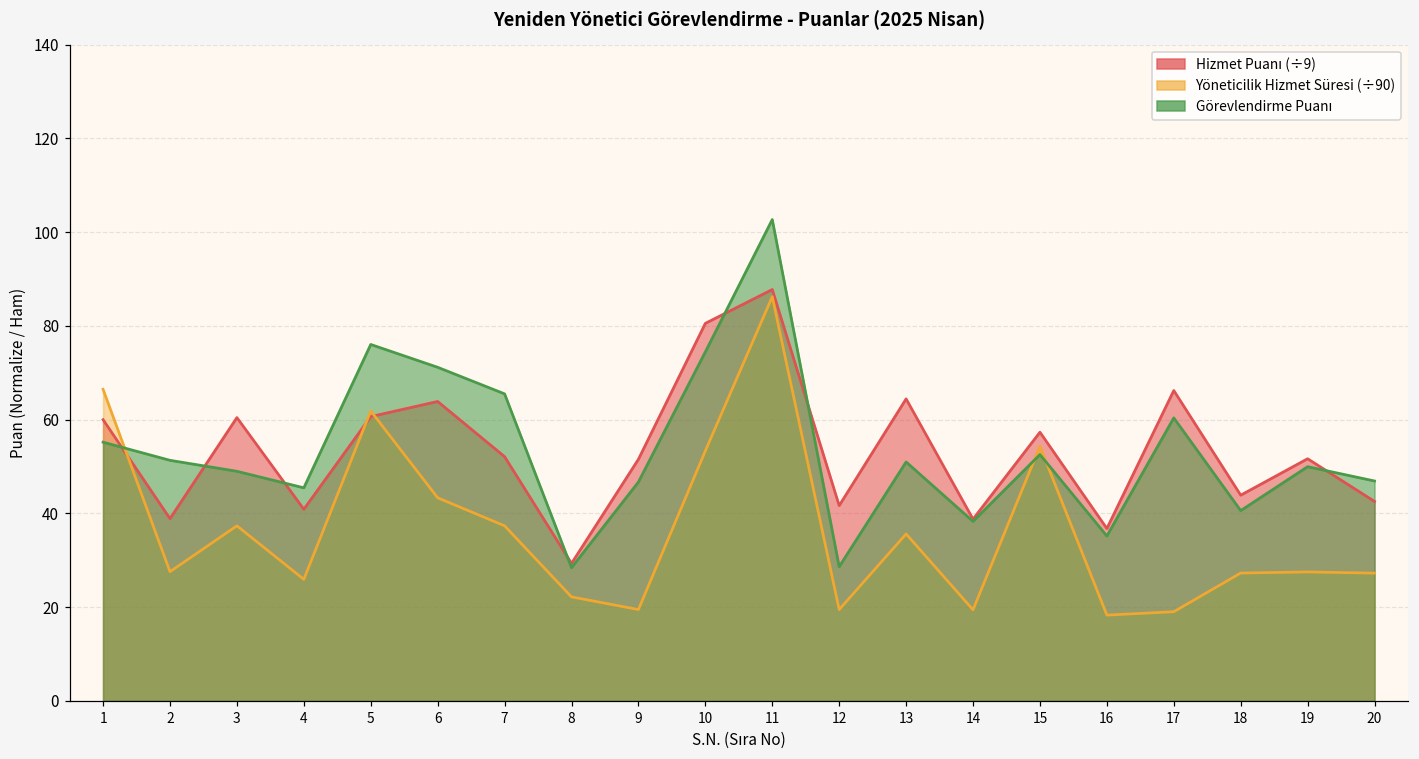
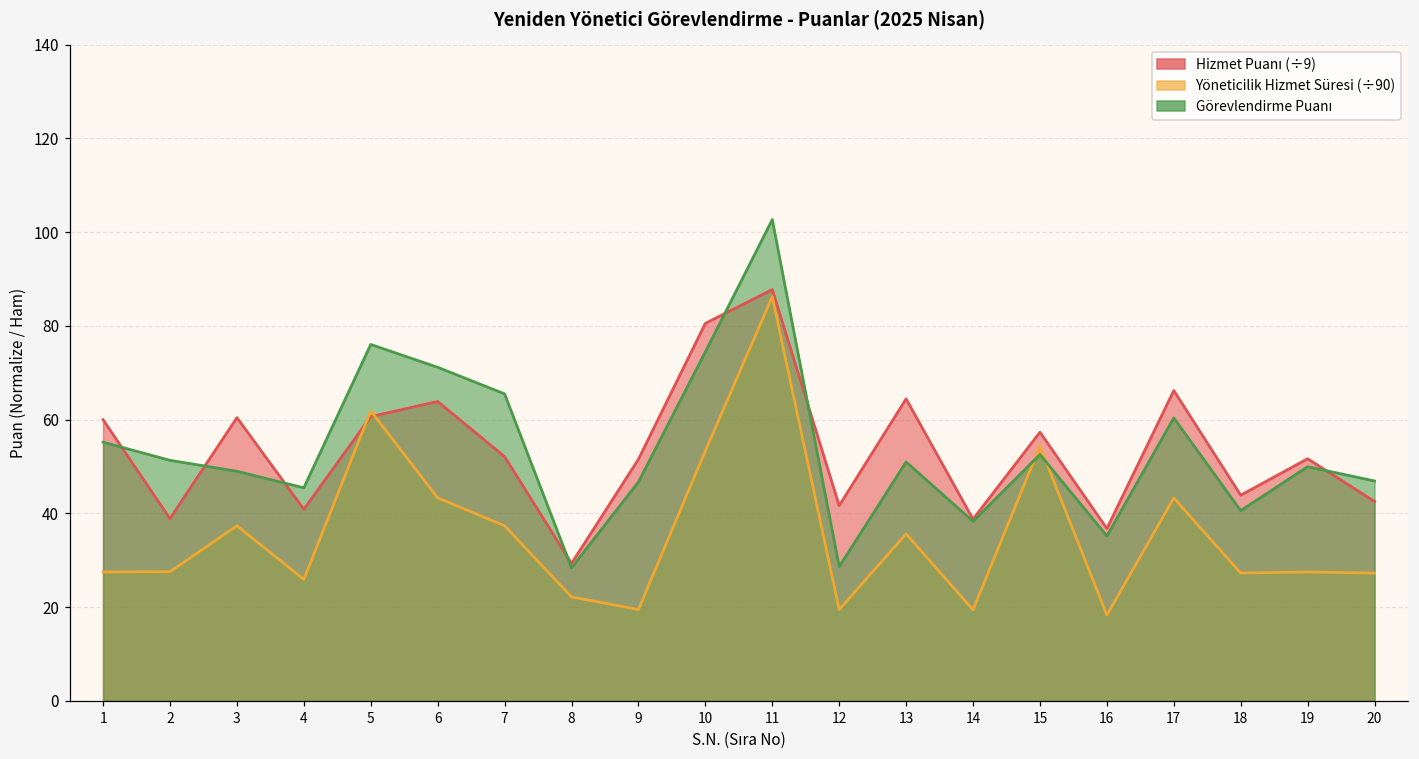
  {
    "Hizmet Puanı (÷9)": {
      "1": 60,
      "2": 39,
      "3": 60,
      "4": 41,
      "5": 61,
      "6": 64,
      "7": 52,
      "8": 29,
      "9": 52,
      "10": 81,
      "11": 88,
      "12": 42,
      "13": 64,
      "15": 57,
      "16": 37,
      "17": 66,
      "18": 44,
      "19": 52,
      "20": 43
    },
    "Yöneticilik Hizmet Süresi (÷90)": {
-     "1": 66,
+     "1": 28,
      "2": 28,
      "3": 37,
      "4": 26,
      "5": 62,
      "6": 43,
      "7": 37,
      "8": 22,
      "9": 19,
      "10": 53,
      "11": 86,
      "12": 19,
      "13": 36,
      "14": 19,
      "15": 54,
      "16": 18,
-     "17": 19,
+     "17": 43,
      "18": 27,
      "19": 28,
      "20": 27
    },
    "Görevlendirme Puanı": {
      "1": 55,
      "2": 51,
      "3": 49,
      "4": 45,
      "5": 76,
      "6": 71,
      "7": 66,
      "8": 28,
      "9": 47,
      "10": 74,
      "11": 103,
      "12": 29,
      "13": 51,
      "15": 53,
      "16": 35,
      "17": 60,
      "18": 41,
      "19": 50,
      "20": 47
    }
  }
